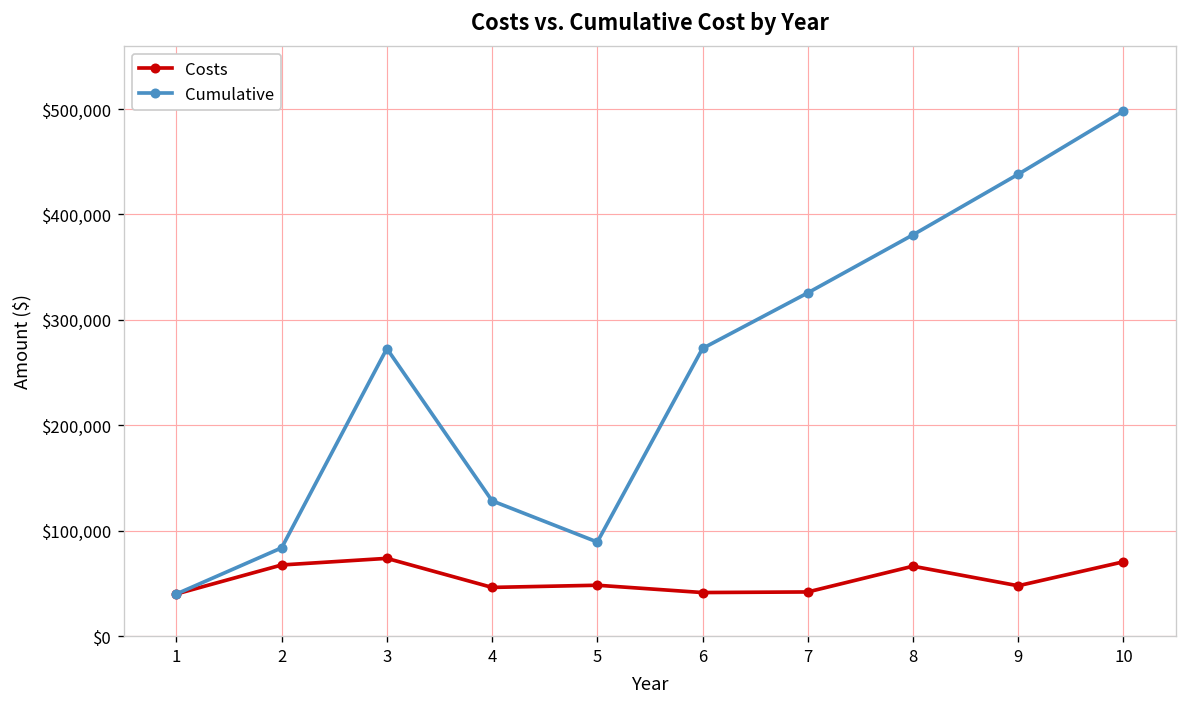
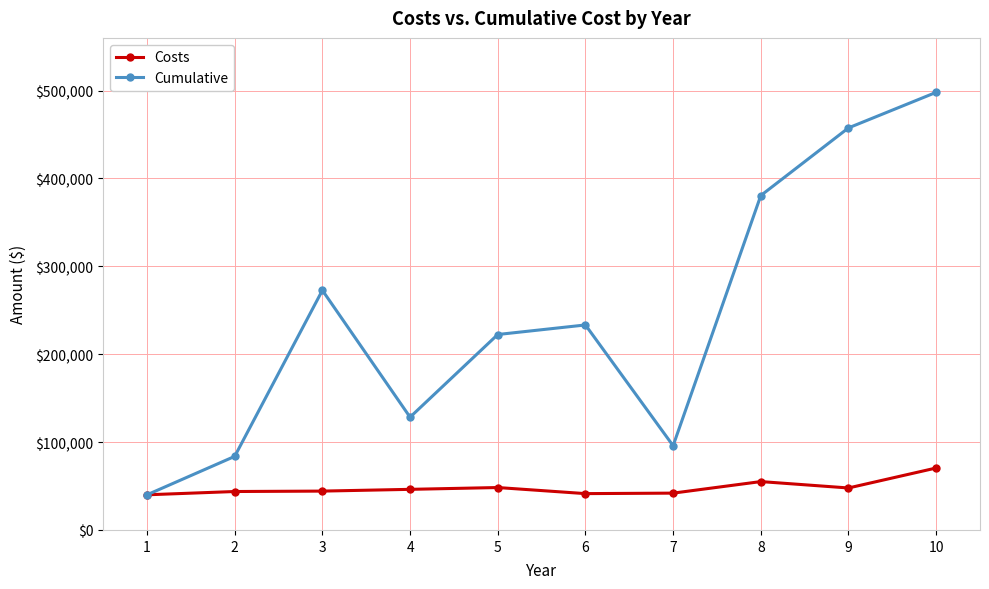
  {
    "Costs": {
-     "2": "$70,000",
-     "3": "$70,000",
+     "2": "$40,000",
+     "3": "$40,000",
      "4": "$50,000",
      "5": "$50,000",
      "6": "$40,000",
      "7": "$40,000",
-     "8": "$70,000",
+     "8": "$60,000",
      "9": "$50,000",
      "10": "$70,000"
    },
    "Cumulative": {
      "2": "$80,000",
      "3": "$270,000",
      "4": "$130,000",
-     "5": "$90,000",
-     "6": "$270,000",
-     "7": "$330,000",
+     "5": "$220,000",
+     "6": "$230,000",
+     "7": "$100,000",
      "8": "$380,000",
-     "9": "$440,000",
+     "9": "$460,000",
      "10": "$500,000"
    }
  }
